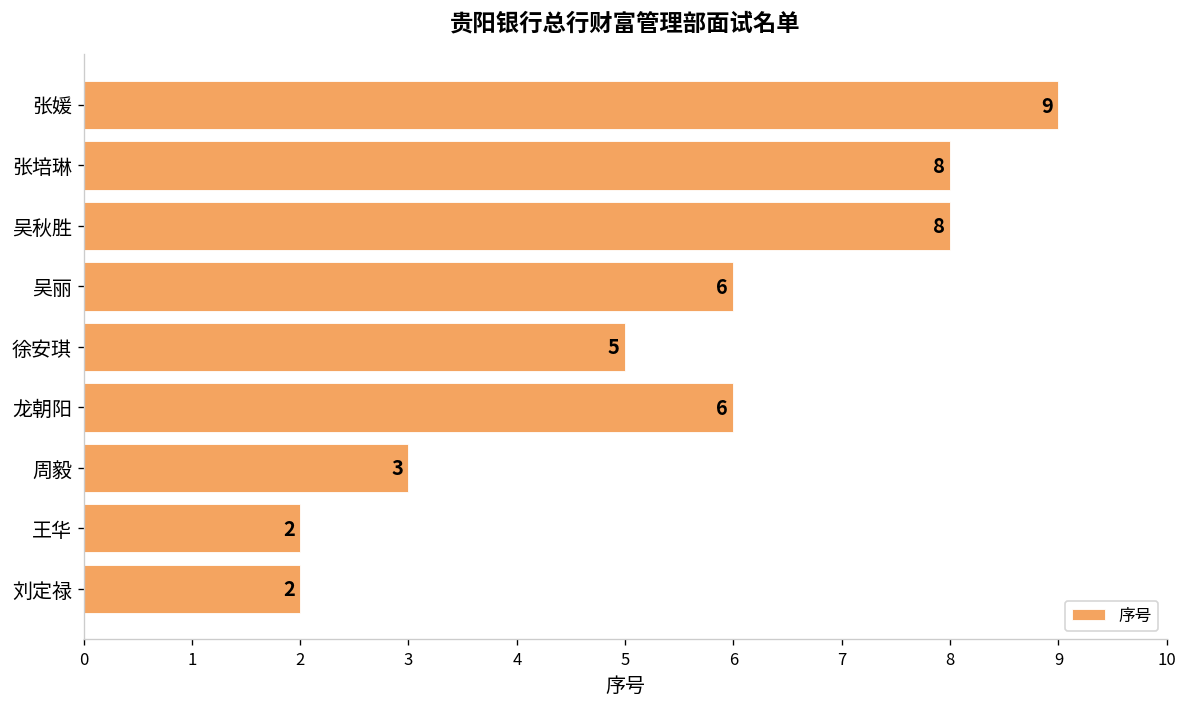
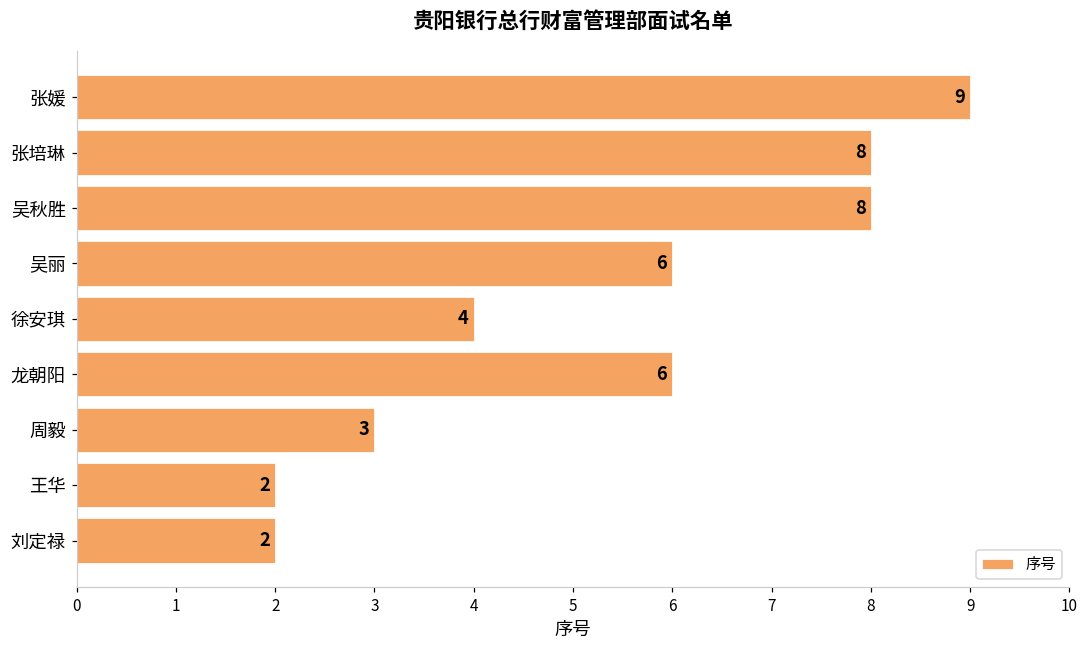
  {
    "张媛": 9,
    "张培琳": 8,
    "吴秋胜": 8,
    "吴丽": 6,
-   "徐安琪": 5,
+   "徐安琪": 4,
    "龙朝阳": 6,
    "周毅": 3,
    "王华": 2,
    "刘定禄": 2
  }
